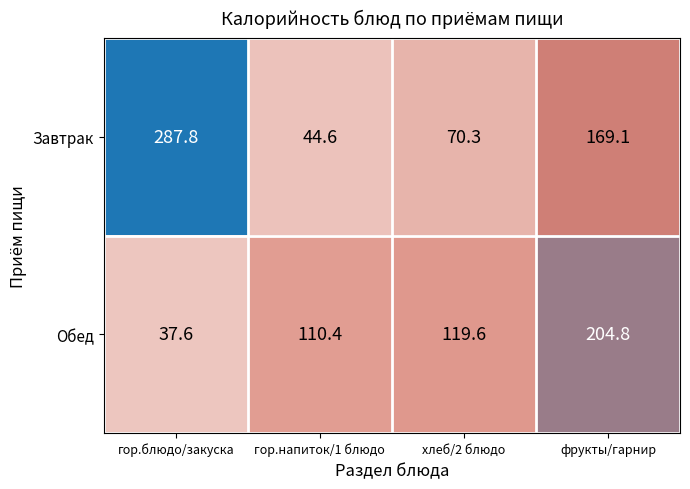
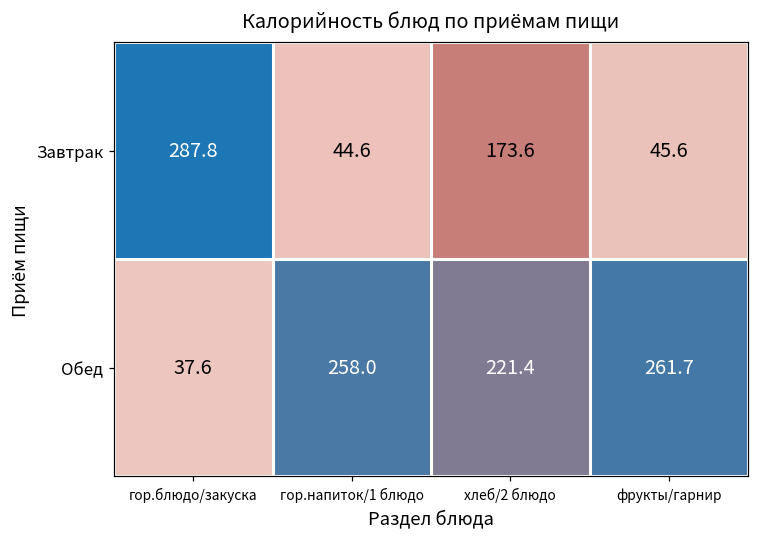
  {
    "Завтрак": {
      "гор.блюдо/закуска": 287.8,
      "гор.напиток/1 блюдо": 44.6,
-     "хлеб/2 блюдо": 70.3,
-     "фрукты/гарнир": 169.1
+     "хлеб/2 блюдо": 173.6,
+     "фрукты/гарнир": 45.6
    },
    "Обед": {
      "гор.блюдо/закуска": 37.6,
-     "гор.напиток/1 блюдо": 110.4,
-     "хлеб/2 блюдо": 119.6,
-     "фрукты/гарнир": 204.8
+     "гор.напиток/1 блюдо": 258.0,
+     "хлеб/2 блюдо": 221.4,
+     "фрукты/гарнир": 261.7
    }
  }
